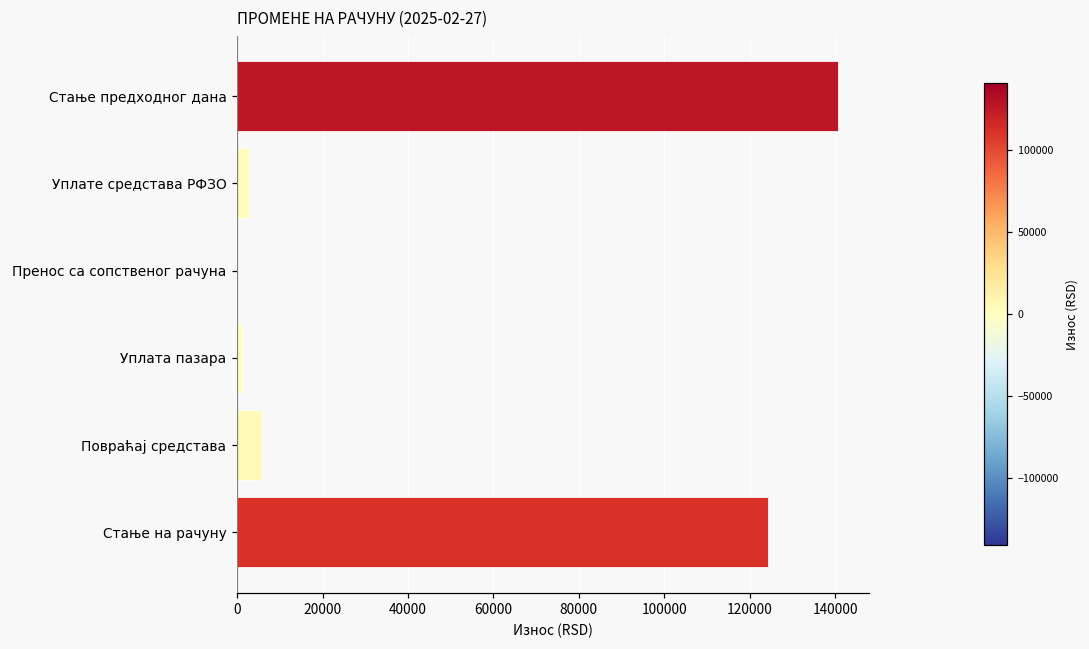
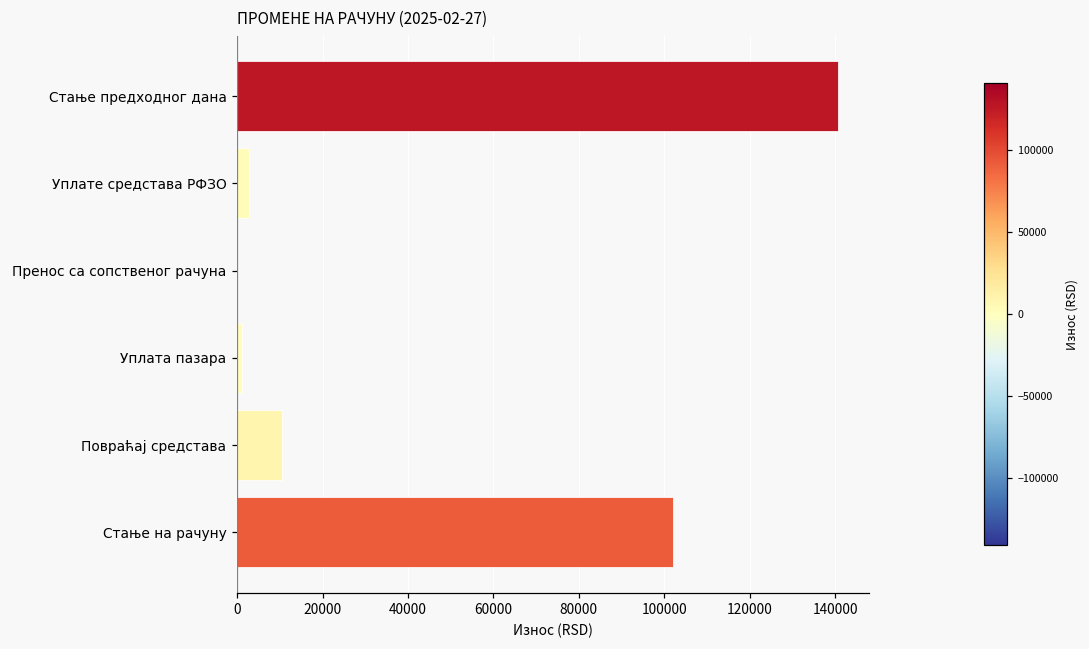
  {
    "Стање предходног дана": 141000,
    "Уплате средстава РФЗО": 3000,
    "Пренос са сопственог рачуна": 0,
    "Уплата пазара": 1000,
-   "Повраћај средстава": 6000,
-   "Стање на рачуну": 124000
+   "Повраћај средстава": 11000,
+   "Стање на рачуну": 102000
  }
